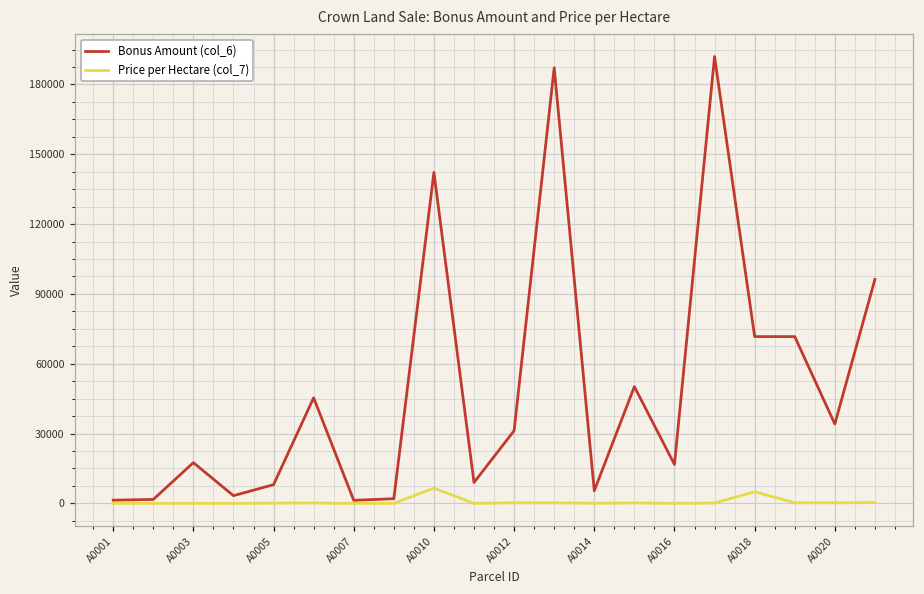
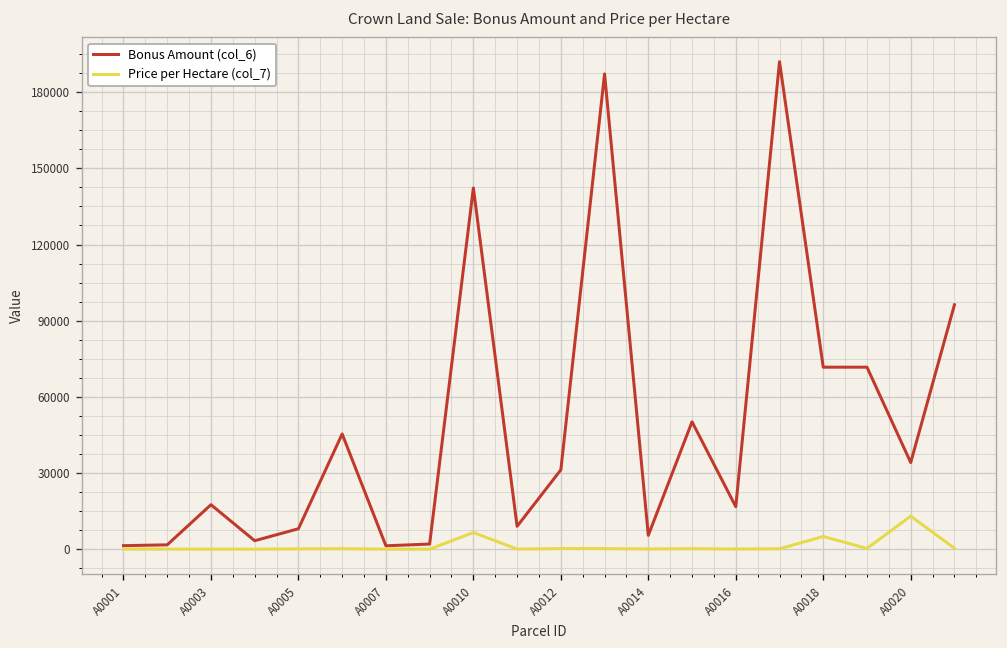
  {
    "Bonus Amount (col_6)": {
      "A0001": 1000,
      "A0003": 18000,
      "A0005": 8000,
      "A0007": 1000,
      "A0010": 142000,
      "A0012": 31000,
      "A0014": 5000,
      "A0016": 17000,
      "A0018": 72000,
      "A0020": 34000
    },
    "Price per Hectare (col_7)": {
      "A0001": 0,
      "A0003": 0,
      "A0005": 0,
      "A0007": 0,
      "A0010": 7000,
      "A0012": 0,
      "A0014": 0,
      "A0016": 0,
      "A0018": 5000,
-     "A0020": 0
+     "A0020": 13000
    }
  }
